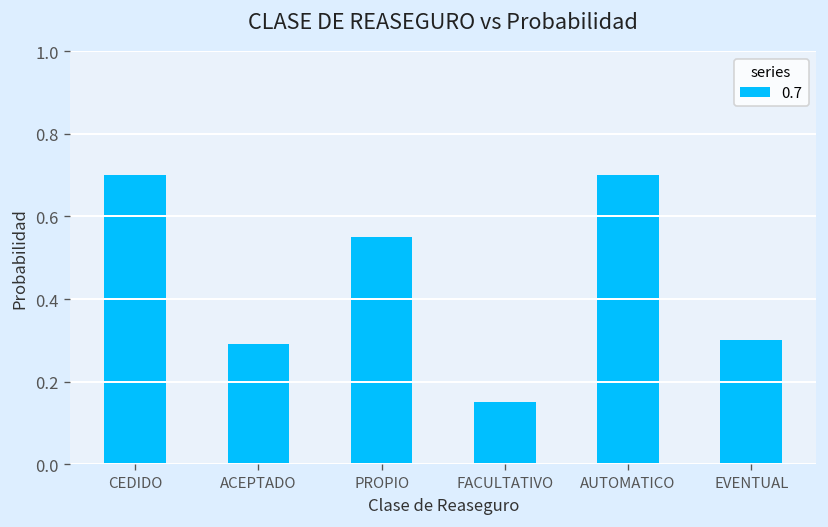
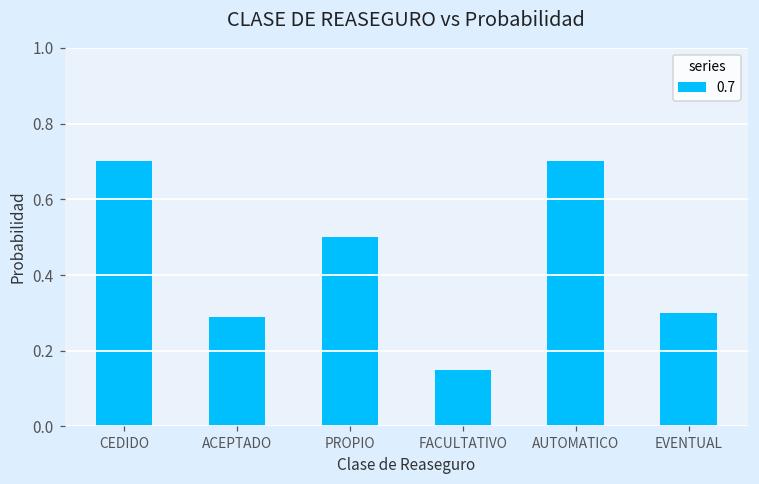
  {
    "CEDIDO": 0.70,
    "ACEPTADO": 0.29,
-   "PROPIO": 0.55,
+   "PROPIO": 0.50,
    "FACULTATIVO": 0.15,
    "AUTOMATICO": 0.70,
    "EVENTUAL": 0.30
  }
